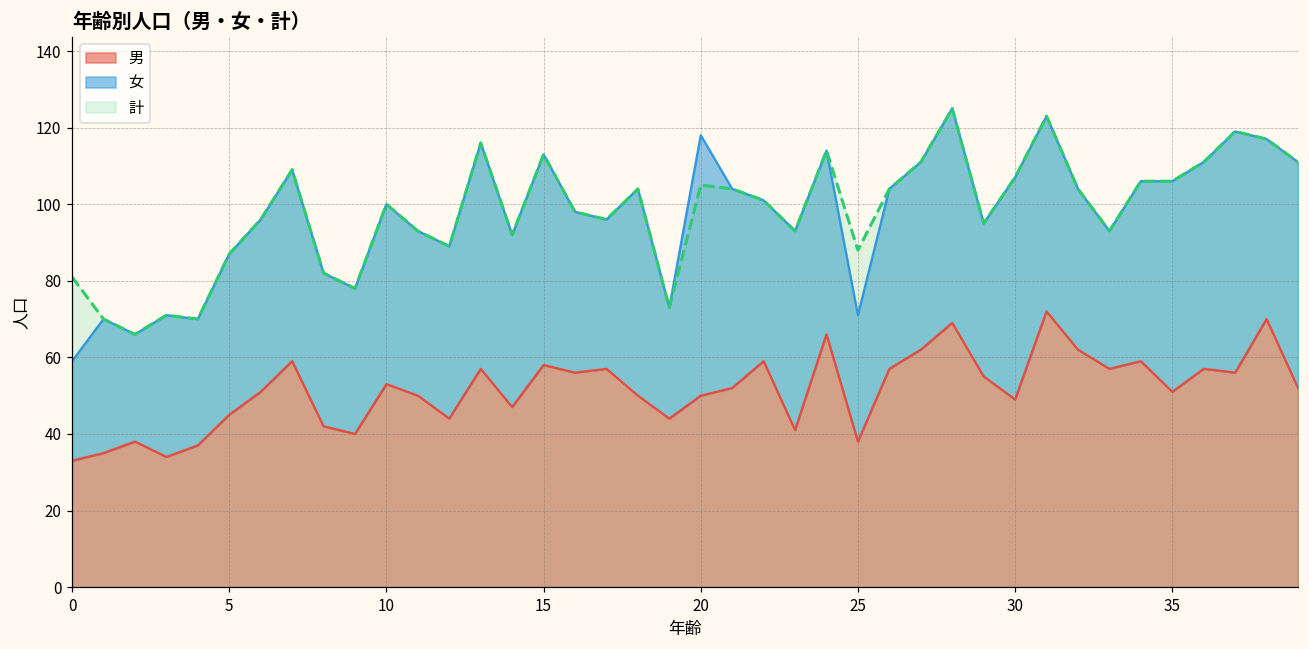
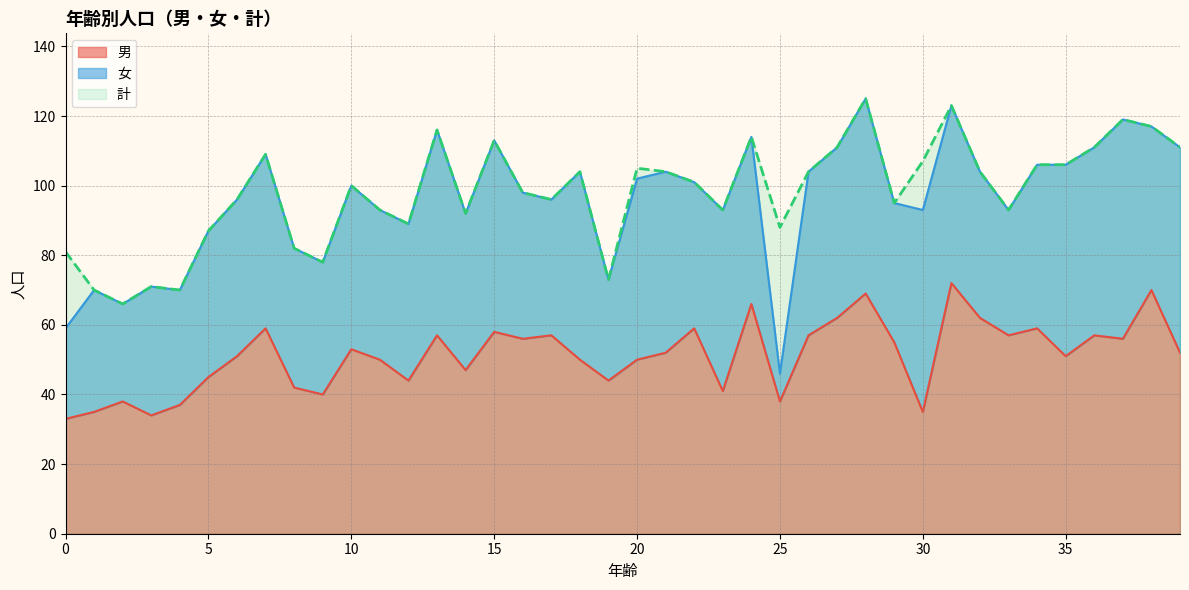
  {
    "男": {
      "0": 33,
      "5": 45,
      "10": 53,
      "15": 58,
      "20": 50,
      "25": 38,
-     "30": 49,
+     "30": 35,
      "35": 51
    },
    "女": {
      "0": 26,
-     "20": 68,
-     "25": 33
+     "20": 52,
+     "25": 8
    },
    "計": {
      "0": 81,
      "20": 105,
      "25": 88
    }
  }
